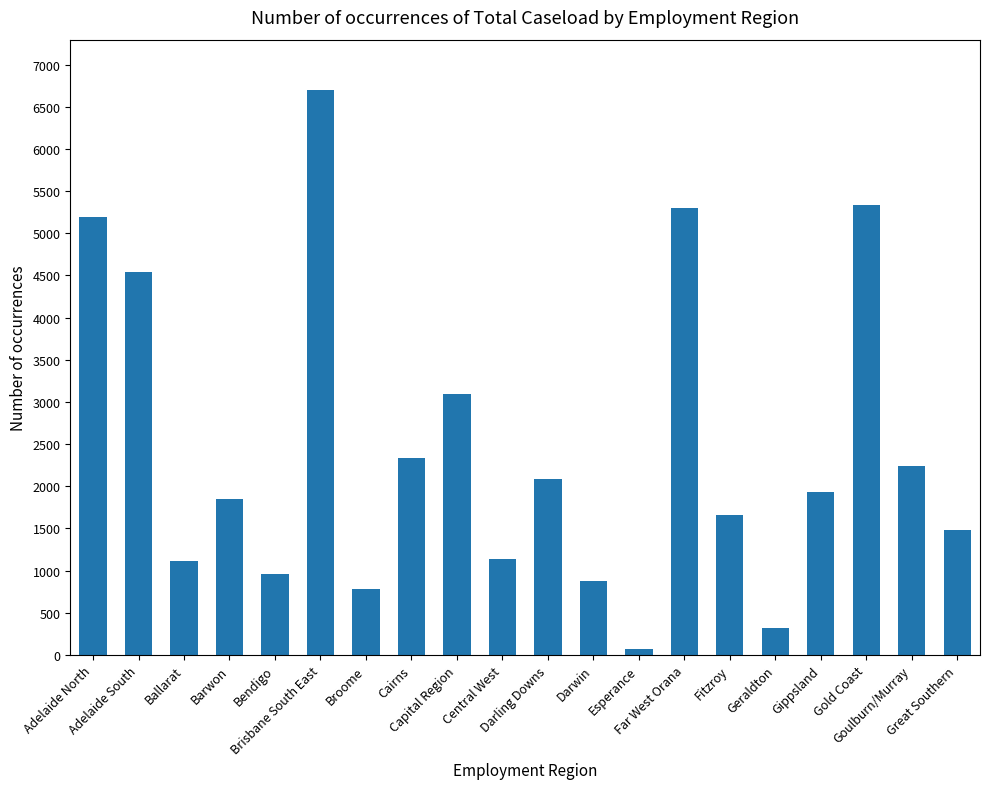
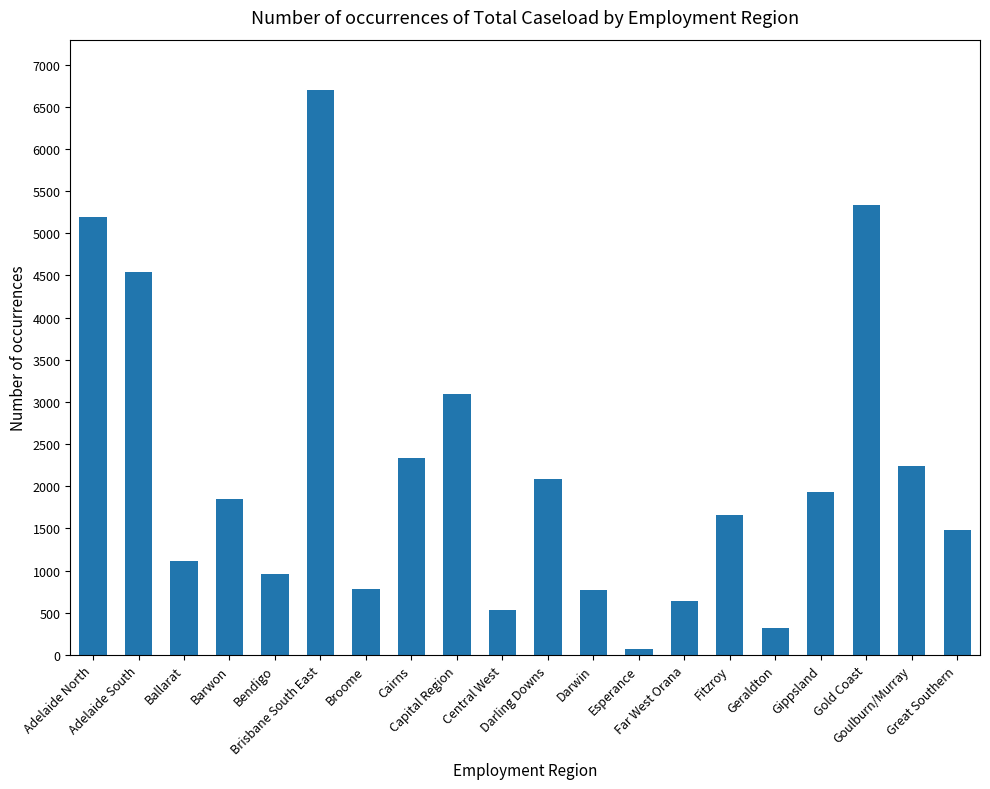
  {
    "Adelaide North": 5200,
    "Adelaide South": 4500,
    "Ballarat": 1100,
    "Barwon": 1800,
    "Bendigo": 1000,
    "Brisbane South East": 6700,
    "Broome": 800,
    "Cairns": 2300,
    "Capital Region": 3100,
-   "Central West": 1100,
+   "Central West": 500,
    "Darling Downs": 2100,
-   "Darwin": 900,
+   "Darwin": 800,
    "Esperance": 100,
-   "Far West Orana": 5300,
+   "Far West Orana": 600,
    "Fitzroy": 1700,
    "Geraldton": 300,
    "Gippsland": 1900,
    "Gold Coast": 5300,
    "Goulburn/Murray": 2200,
    "Great Southern": 1500
  }
